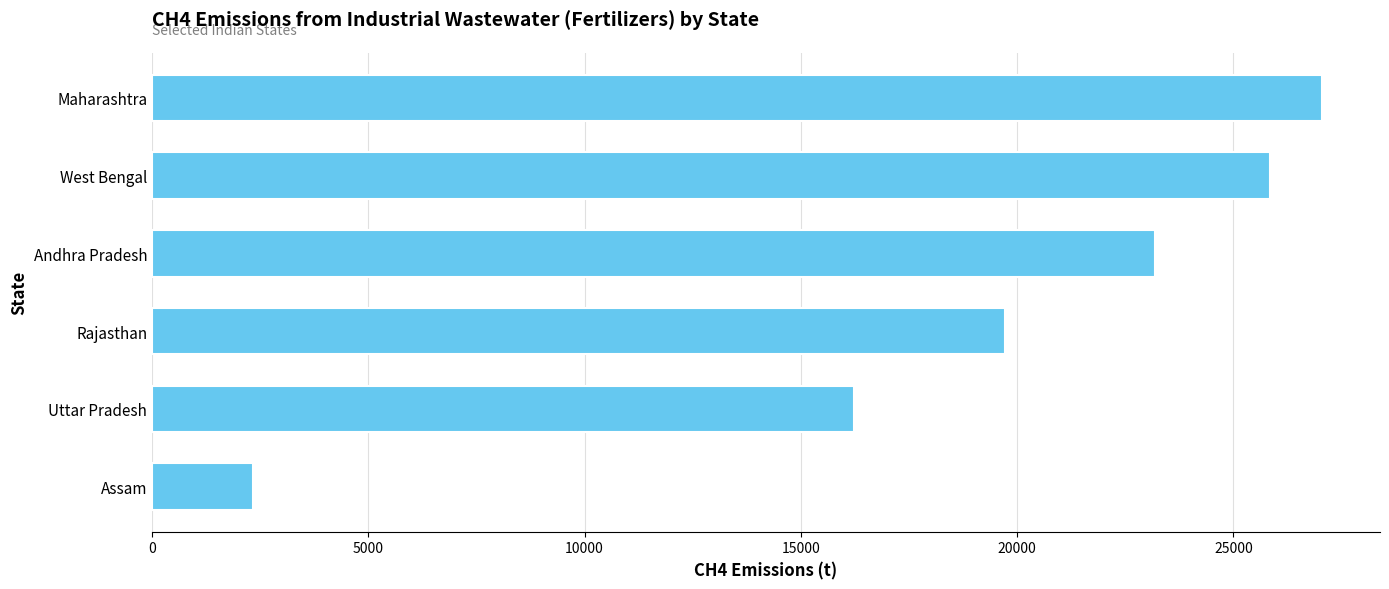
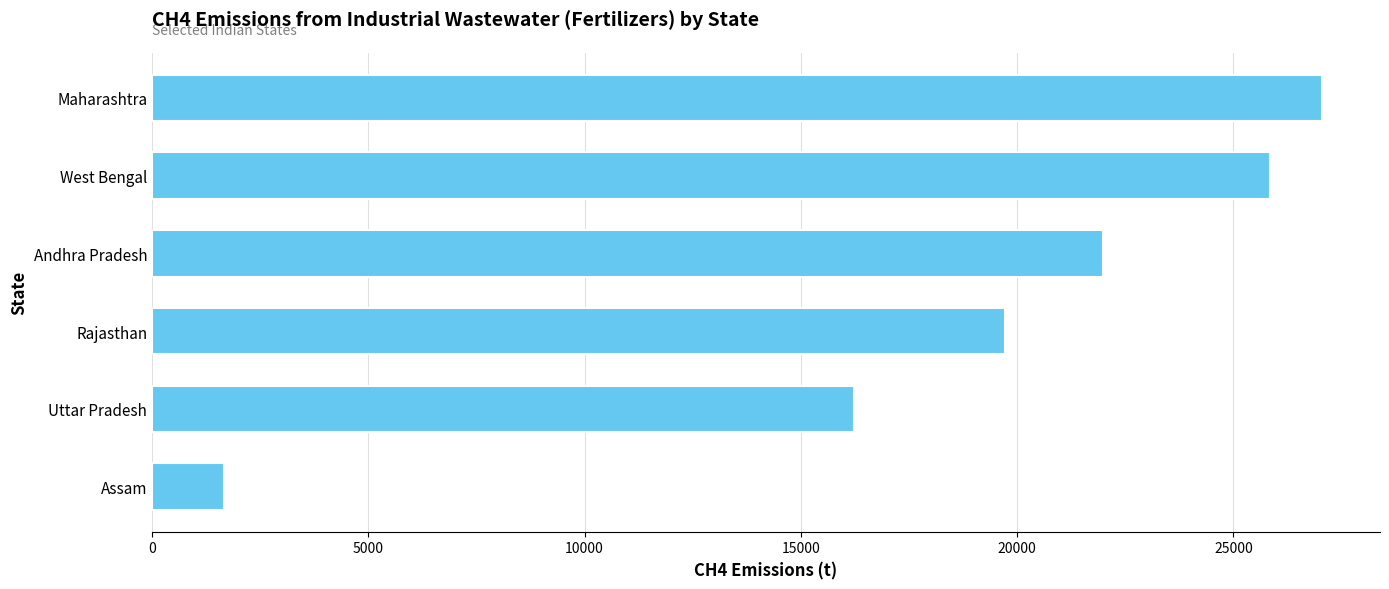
  {
    "Maharashtra": 27000,
    "West Bengal": 25800,
-   "Andhra Pradesh": 23200,
+   "Andhra Pradesh": 22000,
    "Rajasthan": 19700,
    "Uttar Pradesh": 16200,
-   "Assam": 2300
+   "Assam": 1700
  }
